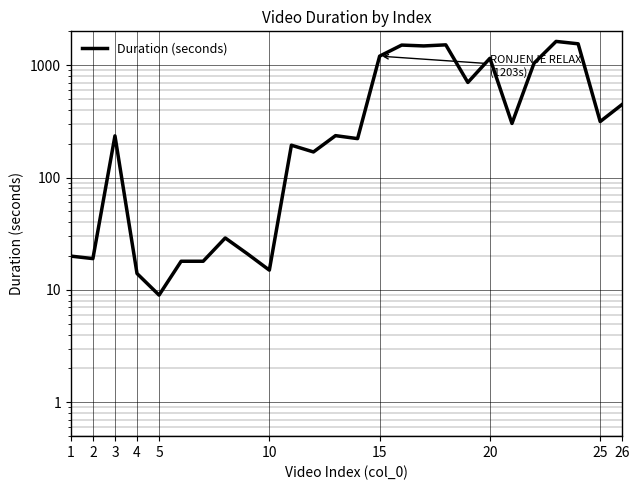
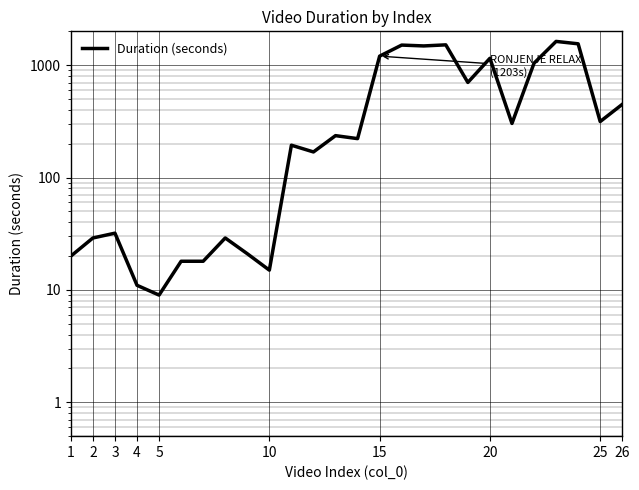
  {
    "1": 20,
-   "2": 19,
-   "3": 240,
-   "4": 14,
+   "2": 29,
+   "3": 32,
+   "4": 11,
    "5": 9,
    "10": 15,
    "15": 1200,
    "25": 320,
    "26": 450
  }
